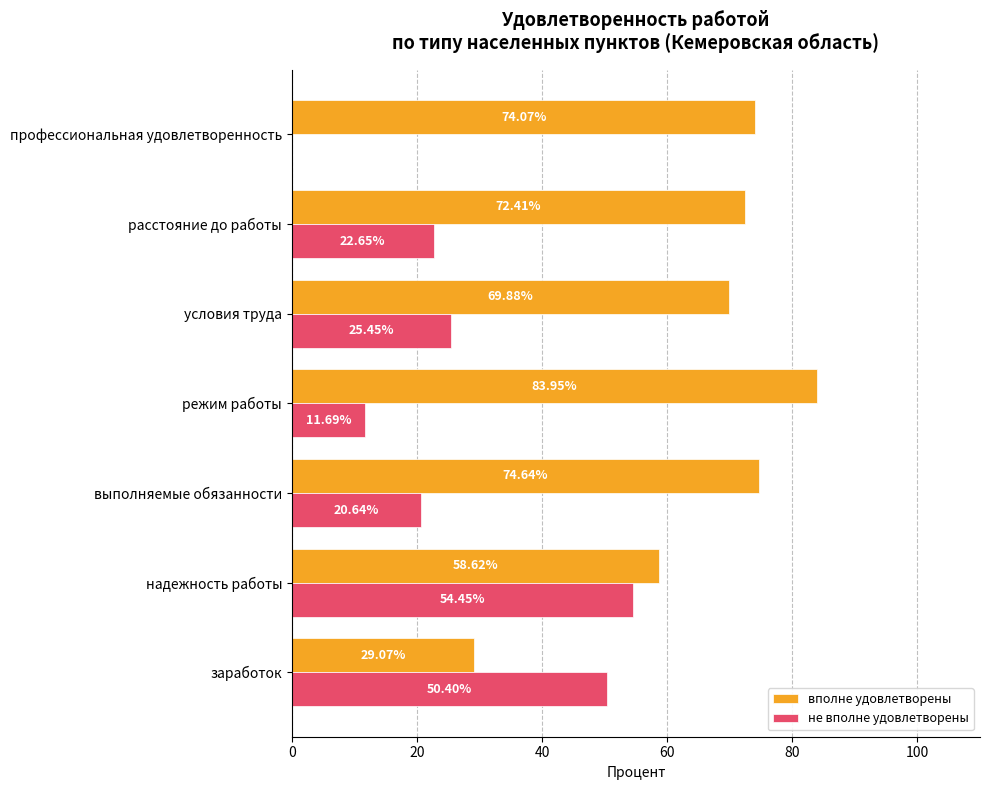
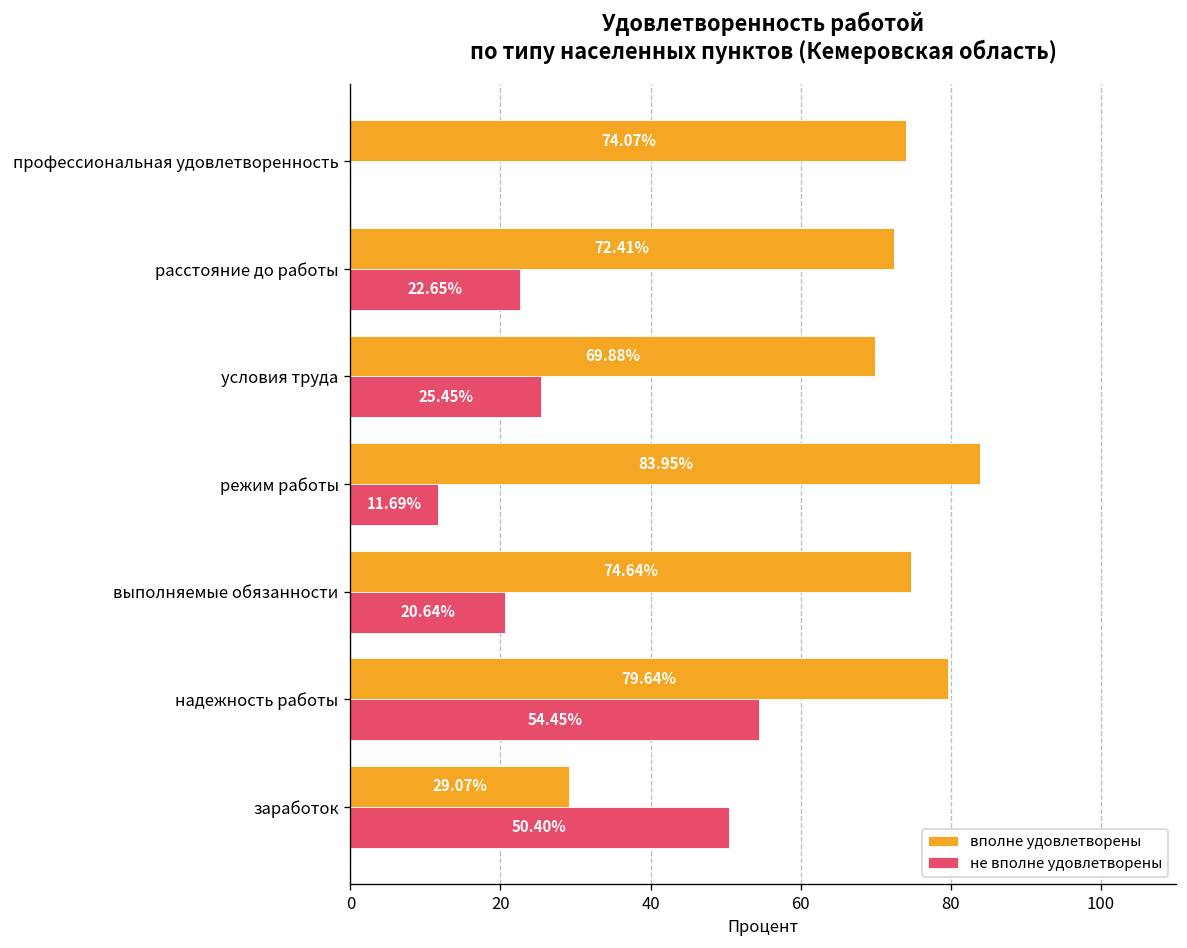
  {
    "вполне удовлетворены": {
      "профессиональная удовлетворенность": "74.07%",
      "расстояние до работы": "72.41%",
      "условия труда": "69.88%",
      "режим работы": "83.95%",
      "выполняемые обязанности": "74.64%",
-     "надежность работы": "58.62%",
+     "надежность работы": "79.64%",
      "заработок": "29.07%"
    },
    "не вполне удовлетворены": {
      "расстояние до работы": "22.65%",
      "условия труда": "25.45%",
      "режим работы": "11.69%",
      "выполняемые обязанности": "20.64%",
      "надежность работы": "54.45%",
      "заработок": "50.40%"
    }
  }
